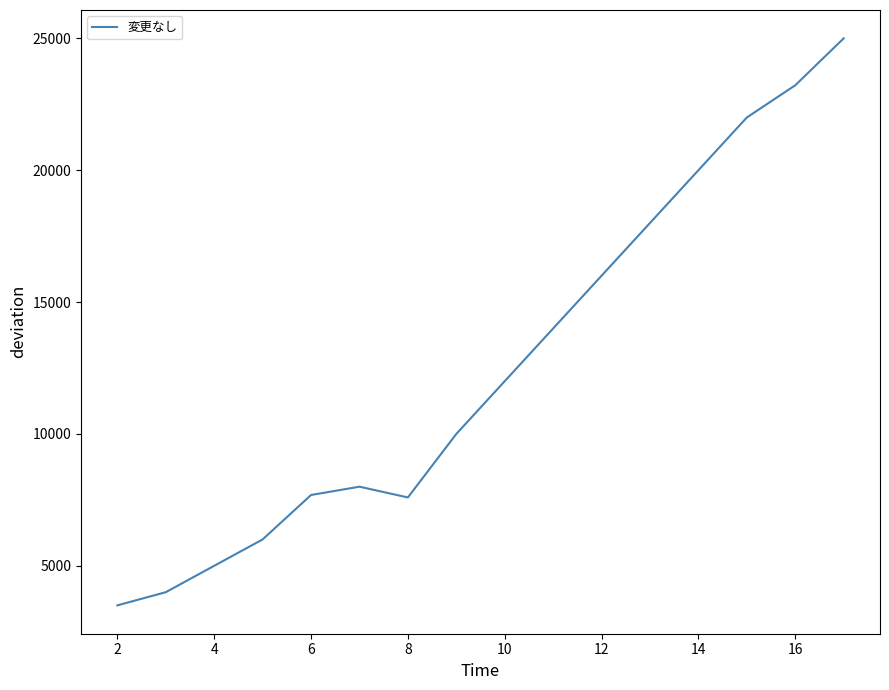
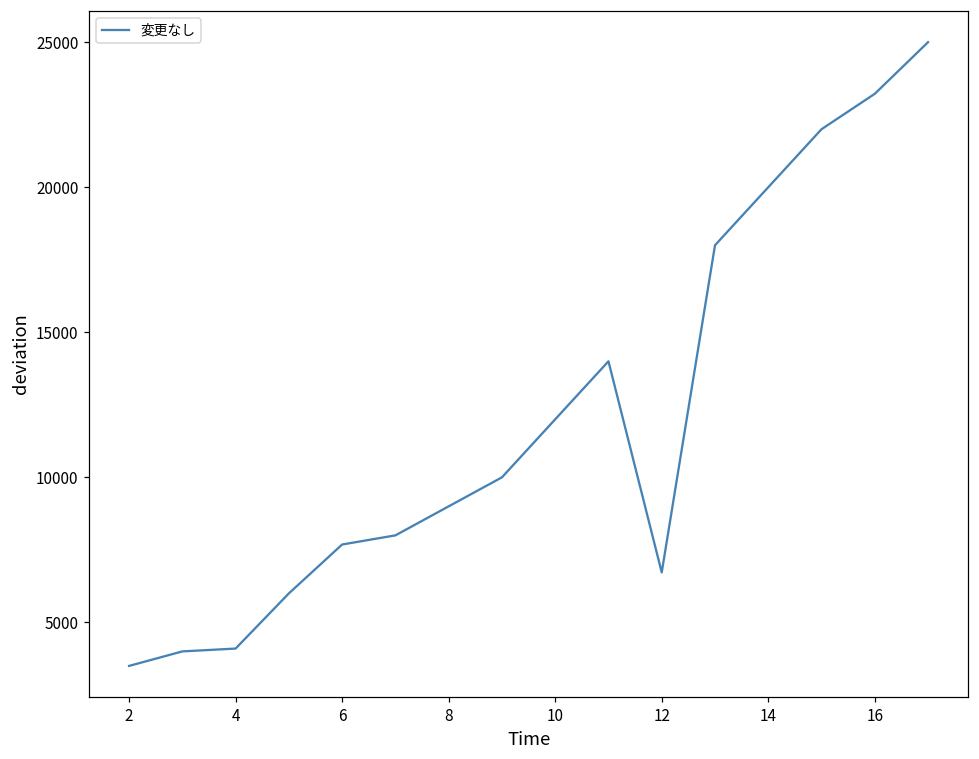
  {
    "2": 3500,
-   "4": 5000,
+   "4": 4100,
    "6": 7700,
-   "8": 7600,
+   "8": 9000,
    "10": 12000,
-   "12": 16000,
+   "12": 6700,
    "14": 20000,
    "16": 23200
  }
